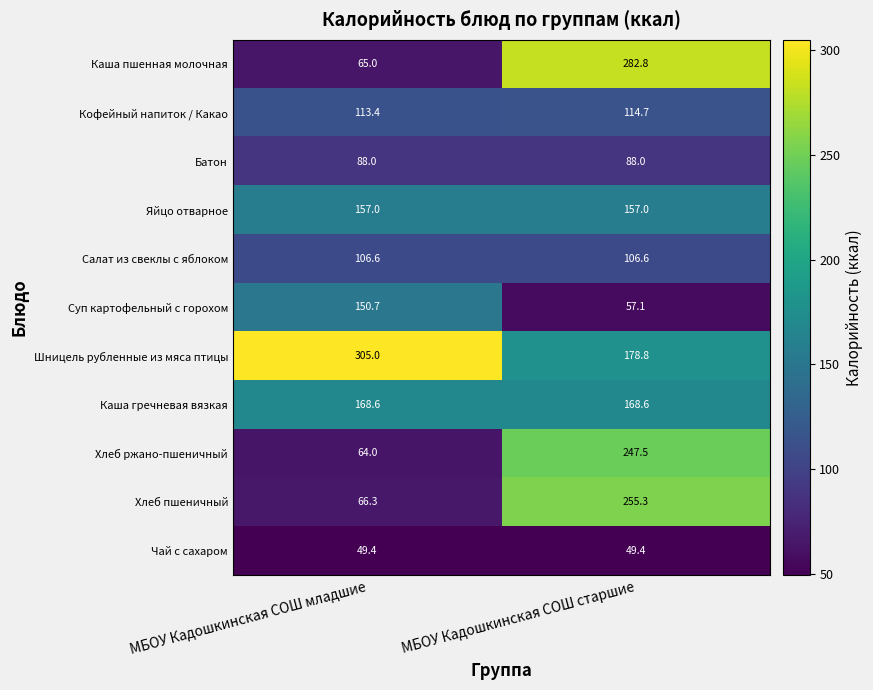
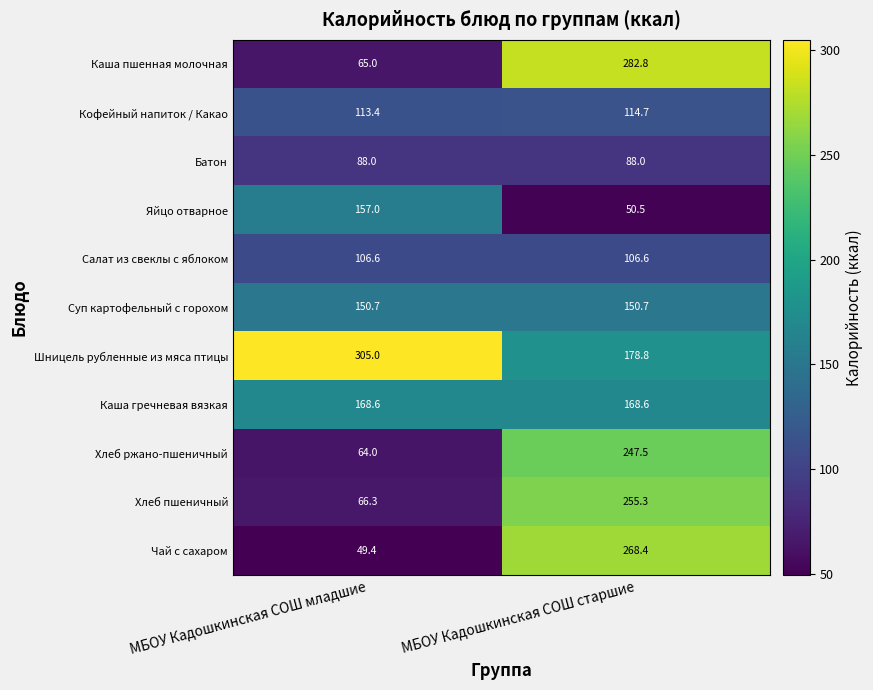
  {
    "Каша пшенная молочная": {
      "МБОУ Кадошкинская СОШ младшие": 65.0,
      "МБОУ Кадошкинская СОШ старшие": 282.8
    },
    "Кофейный напиток / Какао": {
      "МБОУ Кадошкинская СОШ младшие": 113.4,
      "МБОУ Кадошкинская СОШ старшие": 114.7
    },
    "Батон": {
      "МБОУ Кадошкинская СОШ младшие": 88.0,
      "МБОУ Кадошкинская СОШ старшие": 88.0
    },
    "Яйцо отварное": {
      "МБОУ Кадошкинская СОШ младшие": 157.0,
-     "МБОУ Кадошкинская СОШ старшие": 157.0
+     "МБОУ Кадошкинская СОШ старшие": 50.5
    },
    "Салат из свеклы с яблоком": {
      "МБОУ Кадошкинская СОШ младшие": 106.6,
      "МБОУ Кадошкинская СОШ старшие": 106.6
    },
    "Суп картофельный с горохом": {
      "МБОУ Кадошкинская СОШ младшие": 150.7,
-     "МБОУ Кадошкинская СОШ старшие": 57.1
+     "МБОУ Кадошкинская СОШ старшие": 150.7
    },
    "Шницель рубленные из мяса птицы": {
      "МБОУ Кадошкинская СОШ младшие": 305.0,
      "МБОУ Кадошкинская СОШ старшие": 178.8
    },
    "Каша гречневая вязкая": {
      "МБОУ Кадошкинская СОШ младшие": 168.6,
      "МБОУ Кадошкинская СОШ старшие": 168.6
    },
    "Хлеб ржано-пшеничный": {
      "МБОУ Кадошкинская СОШ младшие": 64.0,
      "МБОУ Кадошкинская СОШ старшие": 247.5
    },
    "Хлеб пшеничный": {
      "МБОУ Кадошкинская СОШ младшие": 66.3,
      "МБОУ Кадошкинская СОШ старшие": 255.3
    },
    "Чай с сахаром": {
      "МБОУ Кадошкинская СОШ младшие": 49.4,
-     "МБОУ Кадошкинская СОШ старшие": 49.4
+     "МБОУ Кадошкинская СОШ старшие": 268.4
    }
  }
